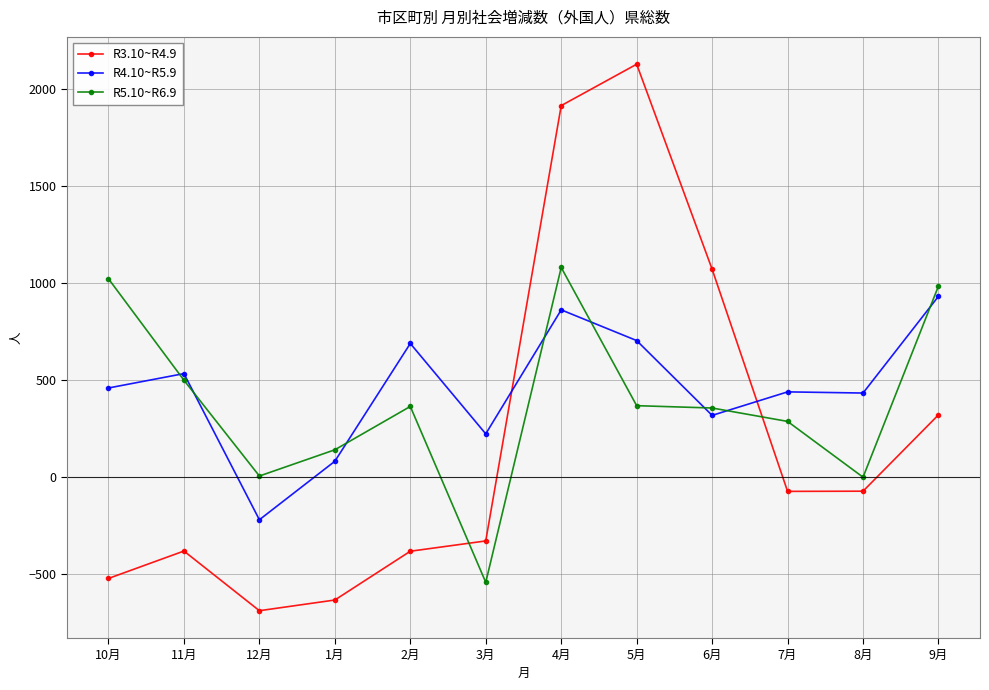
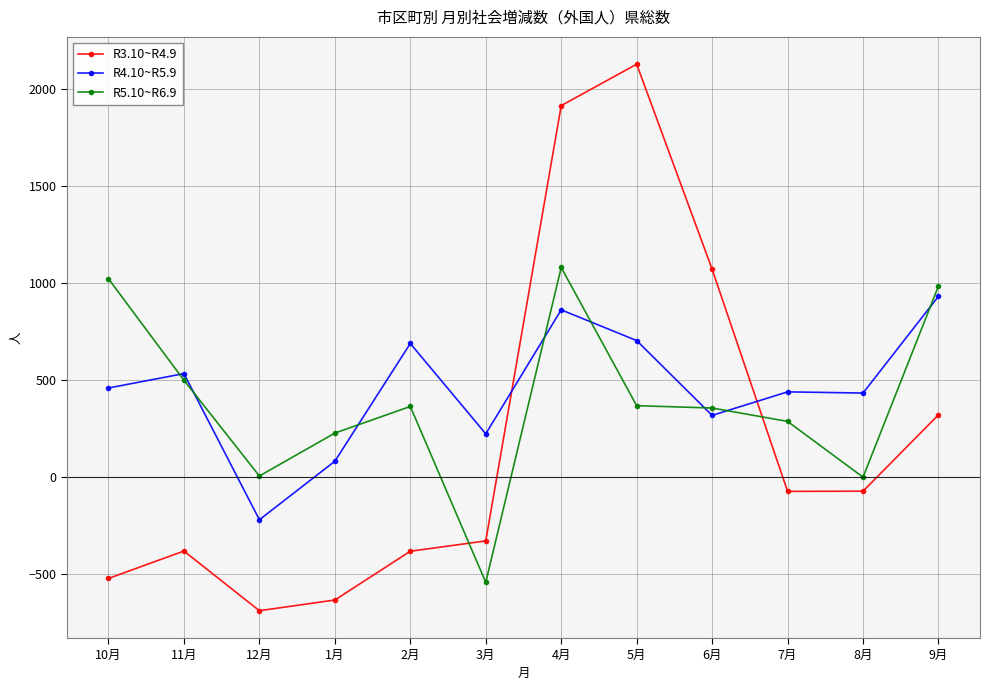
  {
    "R3.10~R4.9": {
      "10月": -520,
      "11月": -380,
      "12月": -690,
      "1月": -630,
      "2月": -380,
      "3月": -330,
      "4月": 1910,
      "5月": 2130,
      "6月": 1070,
      "7月": -70,
      "8月": -70,
      "9月": 320
    },
    "R4.10~R5.9": {
      "10月": 460,
      "11月": 530,
      "12月": -220,
      "1月": 80,
      "2月": 690,
      "3月": 220,
      "4月": 860,
      "5月": 700,
      "6月": 320,
      "7月": 440,
      "8月": 430,
      "9月": 930
    },
    "R5.10~R6.9": {
      "10月": 1020,
      "11月": 500,
      "12月": 10,
-     "1月": 140,
+     "1月": 230,
      "2月": 360,
      "3月": -540,
      "4月": 1080,
      "5月": 370,
      "6月": 360,
      "7月": 290,
      "8月": 0,
      "9月": 980
    }
  }
